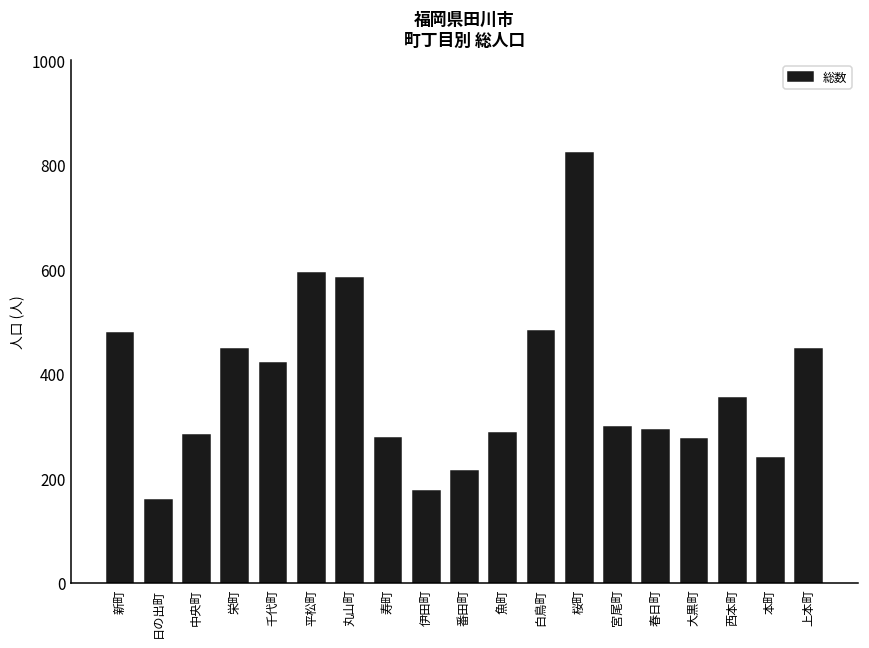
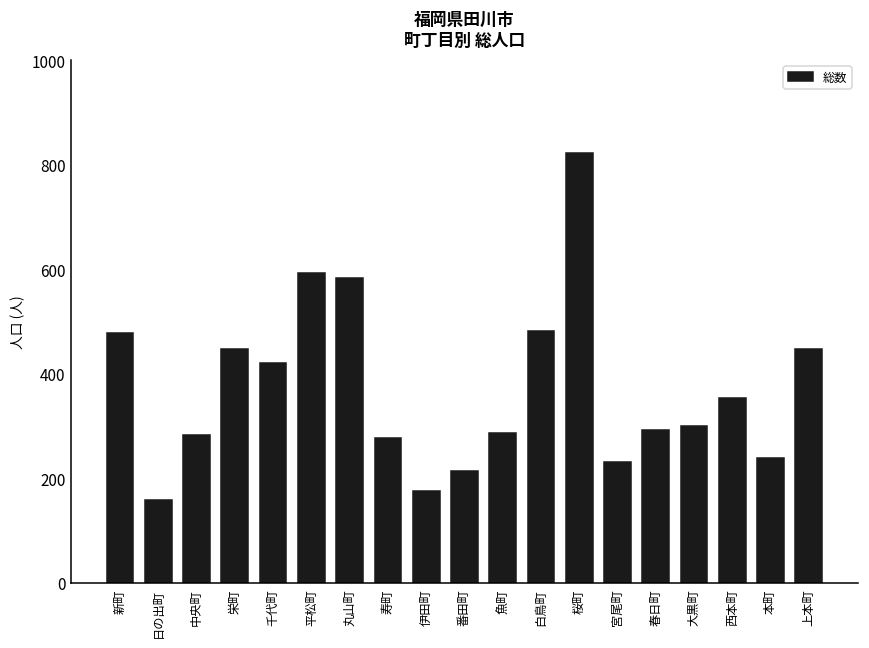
  {
    "新町": 480,
    "日の出町": 160,
    "中央町": 280,
    "栄町": 450,
    "千代町": 420,
    "平松町": 590,
    "丸山町": 580,
    "寿町": 280,
    "伊田町": 180,
    "番田町": 210,
    "魚町": 290,
    "白鳥町": 480,
    "桜町": 820,
-   "宮尾町": 300,
+   "宮尾町": 230,
    "春日町": 290,
-   "大黒町": 270,
+   "大黒町": 300,
    "西本町": 350,
    "本町": 240,
    "上本町": 450
  }
